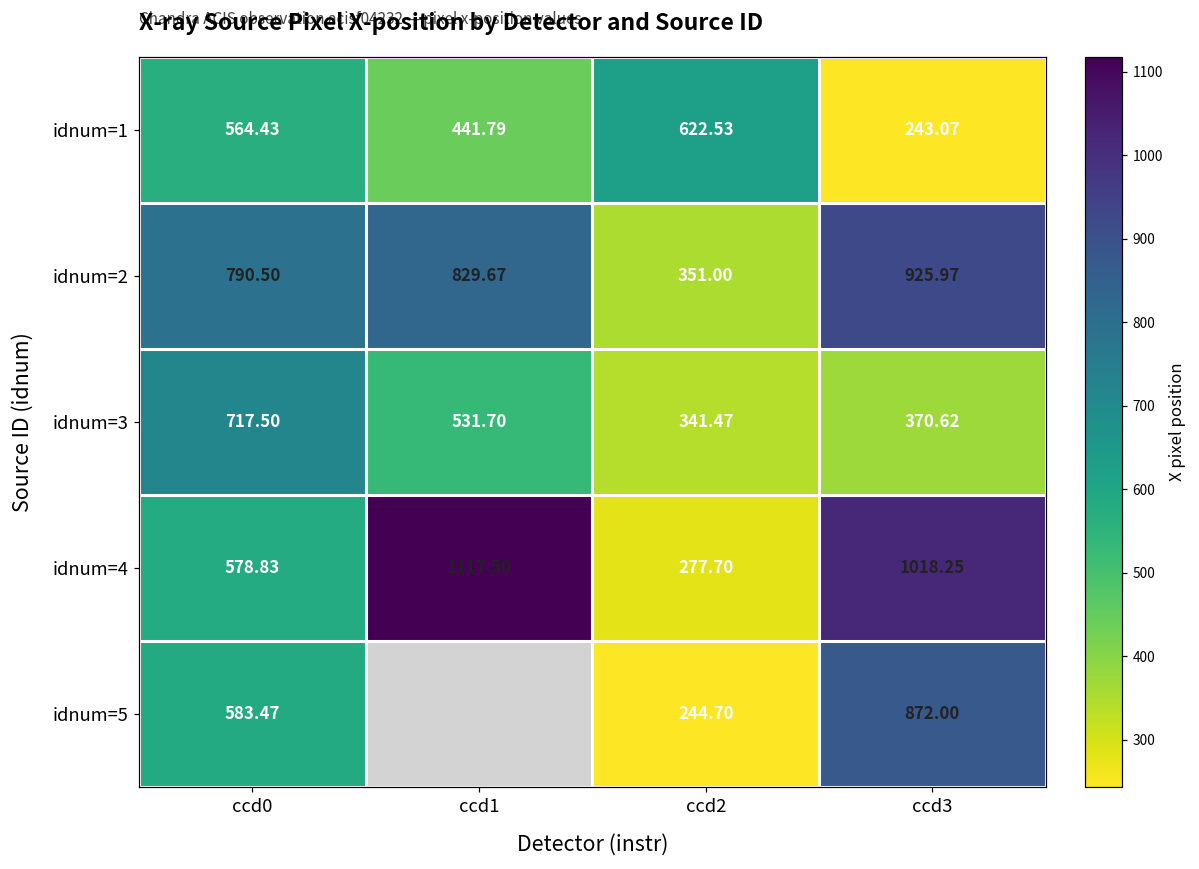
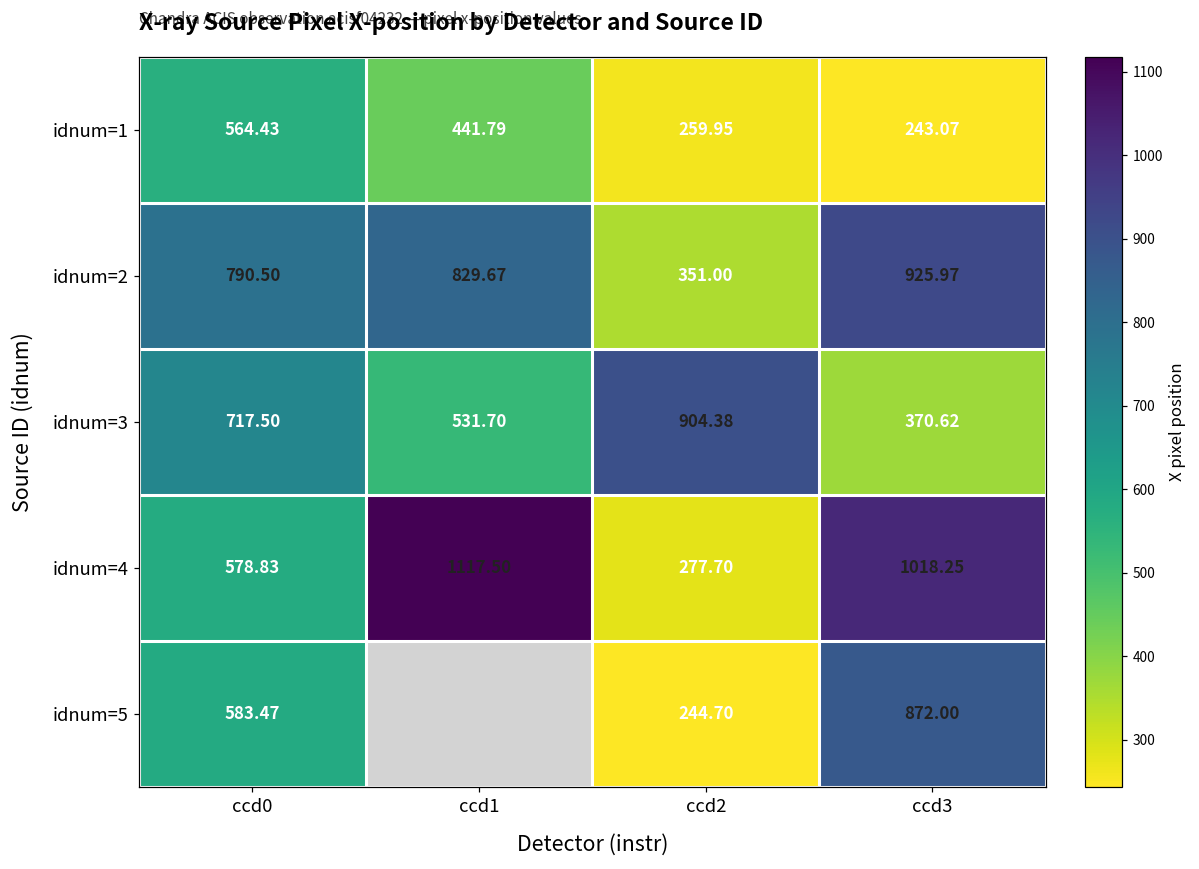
  {
    "idnum=1": {
      "ccd0": 564.43,
      "ccd1": 441.79,
-     "ccd2": 622.53,
+     "ccd2": 259.95,
      "ccd3": 243.07
    },
    "idnum=2": {
      "ccd0": 790.50,
      "ccd1": 829.67,
      "ccd2": 351.00,
      "ccd3": 925.97
    },
    "idnum=3": {
      "ccd0": 717.50,
      "ccd1": 531.70,
-     "ccd2": 341.47,
+     "ccd2": 904.38,
      "ccd3": 370.62
    },
    "idnum=4": {
      "ccd0": 578.83,
      "ccd1": 1117.50,
      "ccd2": 277.70,
      "ccd3": 1018.25
    },
    "idnum=5": {
      "ccd0": 583.47,
      "ccd2": 244.70,
      "ccd3": 872.00
    }
  }
